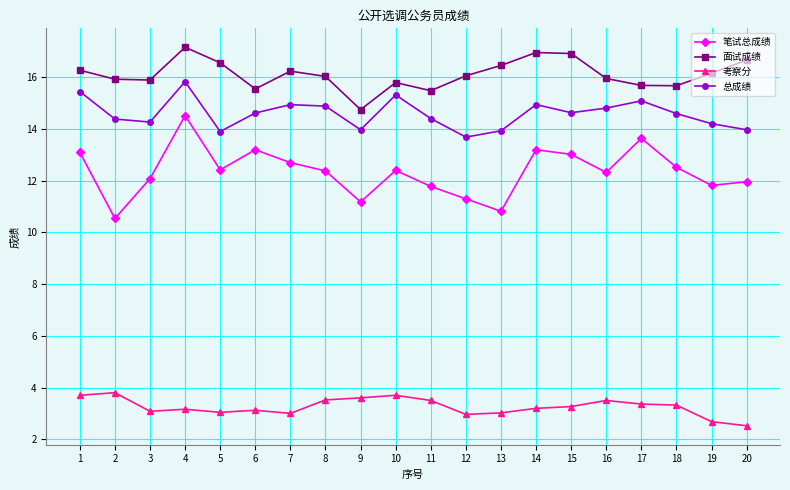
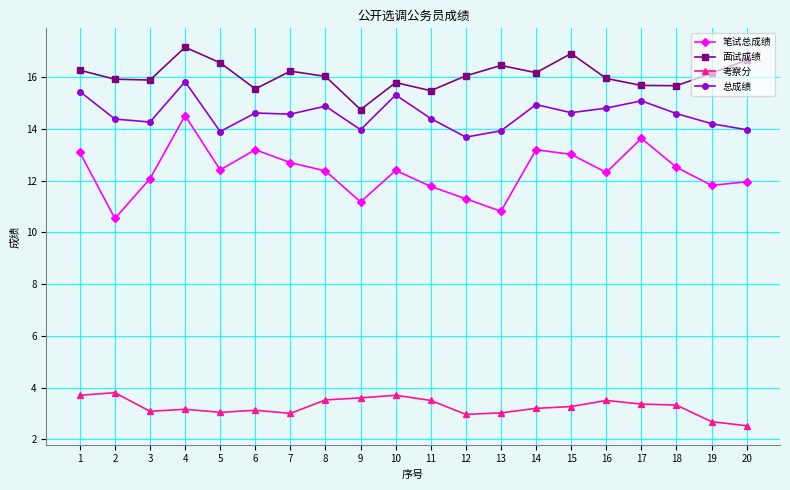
  {
    "笔试总成绩": {
      "1": 13.1,
      "2": 10.5,
      "3": 12.1,
      "4": 14.5,
      "5": 12.4,
      "6": 13.2,
      "7": 12.7,
      "8": 12.4,
      "9": 11.2,
      "10": 12.4,
      "11": 11.8,
      "12": 11.3,
      "13": 10.8,
      "14": 13.2,
      "15": 13.0,
      "16": 12.3,
      "17": 13.6,
      "18": 12.5,
      "19": 11.8,
      "20": 12.0
    },
    "面试成绩": {
      "1": 16.3,
      "2": 15.9,
      "3": 15.9,
      "4": 17.2,
      "5": 16.6,
      "6": 15.6,
      "7": 16.2,
      "8": 16.0,
      "9": 14.8,
      "10": 15.8,
      "11": 15.5,
      "12": 16.1,
      "13": 16.5,
-     "14": 17.0,
+     "14": 16.2,
      "15": 16.9,
      "16": 16.0,
      "17": 15.7,
      "18": 15.7
    },
    "考察分": {
      "1": 3.7,
      "2": 3.8,
      "3": 3.1,
      "4": 3.2,
      "5": 3.0,
      "6": 3.1,
      "7": 3.0,
      "8": 3.5,
      "9": 3.6,
      "10": 3.7,
      "11": 3.5,
      "12": 3.0,
      "13": 3.0,
      "14": 3.2,
      "15": 3.3,
      "16": 3.5,
      "17": 3.4,
      "18": 3.3,
      "19": 2.7,
      "20": 2.5
    },
    "总成绩": {
      "1": 15.5,
      "2": 14.4,
      "3": 14.3,
      "4": 15.8,
      "5": 13.9,
      "6": 14.6,
-     "7": 14.9,
+     "7": 14.6,
      "8": 14.9,
      "9": 14.0,
      "10": 15.3,
      "11": 14.4,
      "12": 13.7,
      "13": 13.9,
      "14": 14.9,
      "15": 14.6,
      "16": 14.8,
      "17": 15.1,
      "18": 14.6,
      "19": 14.2,
      "20": 14.0
    }
  }
